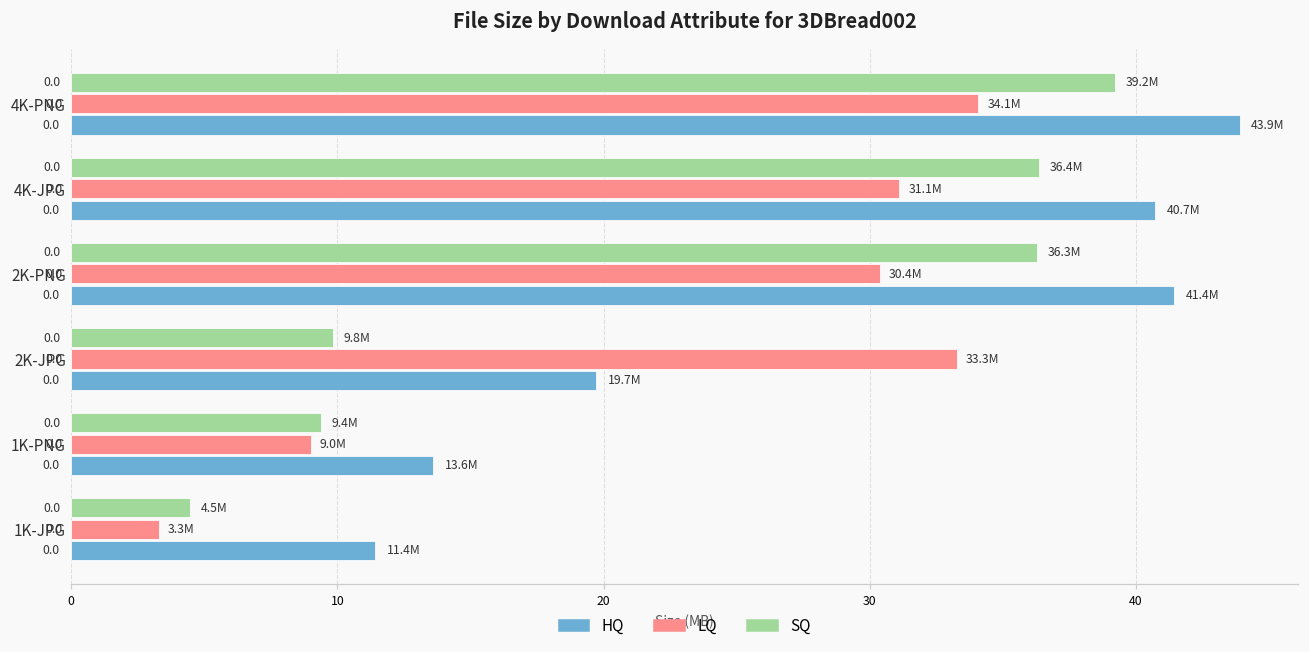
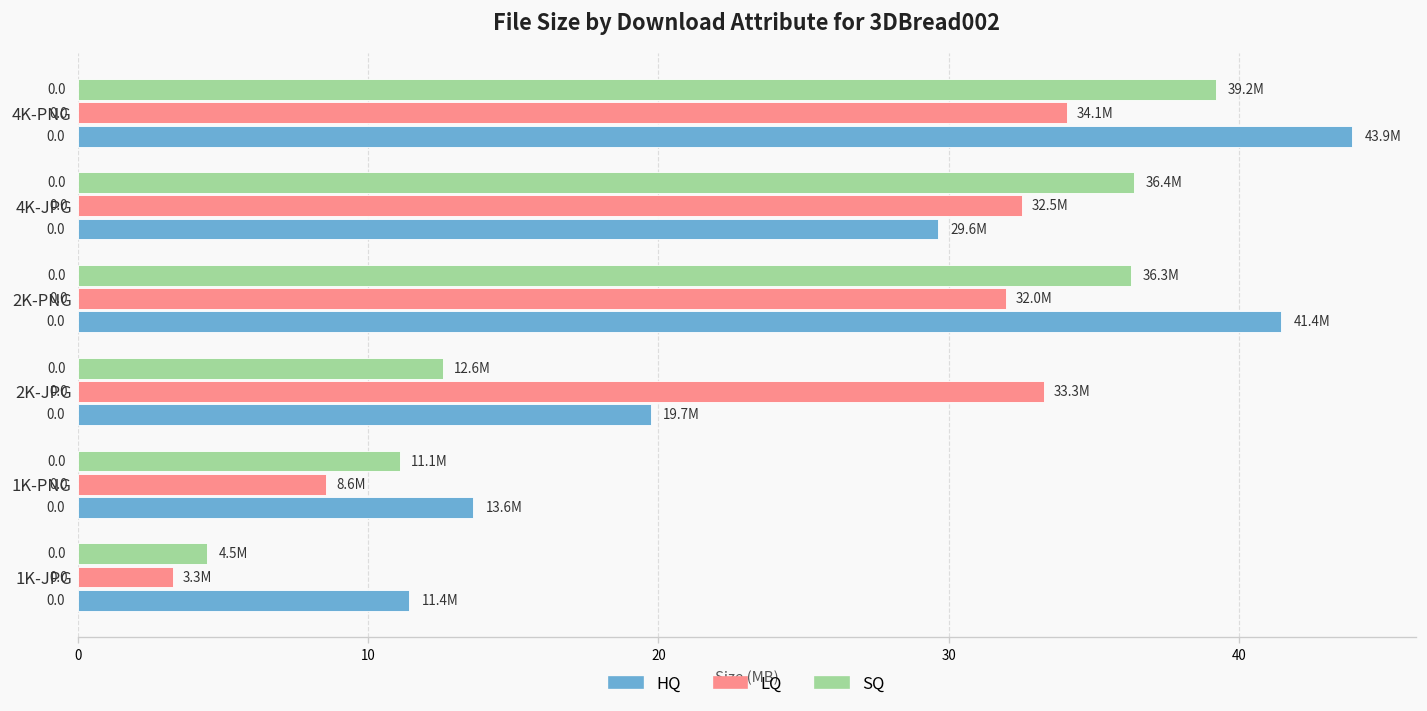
  {
    "HQ": {
      "4K-PNG": "43.9M",
-     "4K-JPG": "40.7M",
+     "4K-JPG": "29.6M",
      "2K-PNG": "41.4M",
      "2K-JPG": "19.7M",
      "1K-PNG": "13.6M",
      "1K-JPG": "11.4M"
    },
    "LQ": {
      "4K-PNG": "34.1M",
-     "4K-JPG": "31.1M",
-     "2K-PNG": "30.4M",
+     "4K-JPG": "32.5M",
+     "2K-PNG": "32.0M",
      "2K-JPG": "33.3M",
-     "1K-PNG": "9.0M",
+     "1K-PNG": "8.6M",
      "1K-JPG": "3.3M"
    },
    "SQ": {
      "4K-PNG": "39.2M",
      "4K-JPG": "36.4M",
      "2K-PNG": "36.3M",
-     "2K-JPG": "9.8M",
-     "1K-PNG": "9.4M",
+     "2K-JPG": "12.6M",
+     "1K-PNG": "11.1M",
      "1K-JPG": "4.5M"
    }
  }
